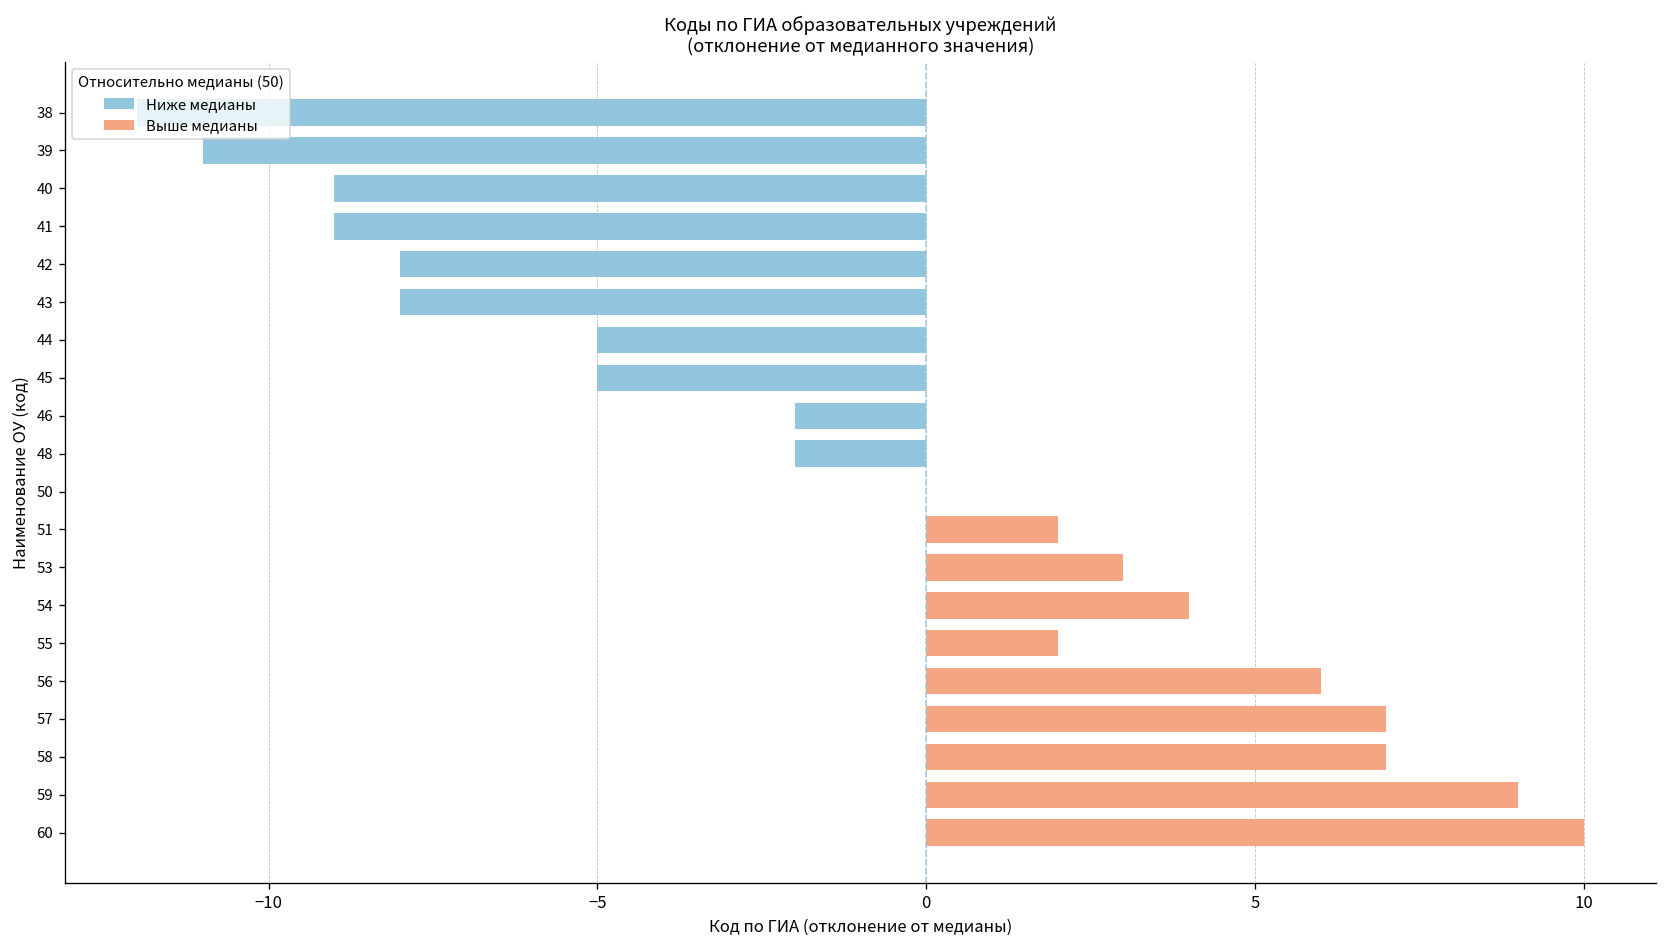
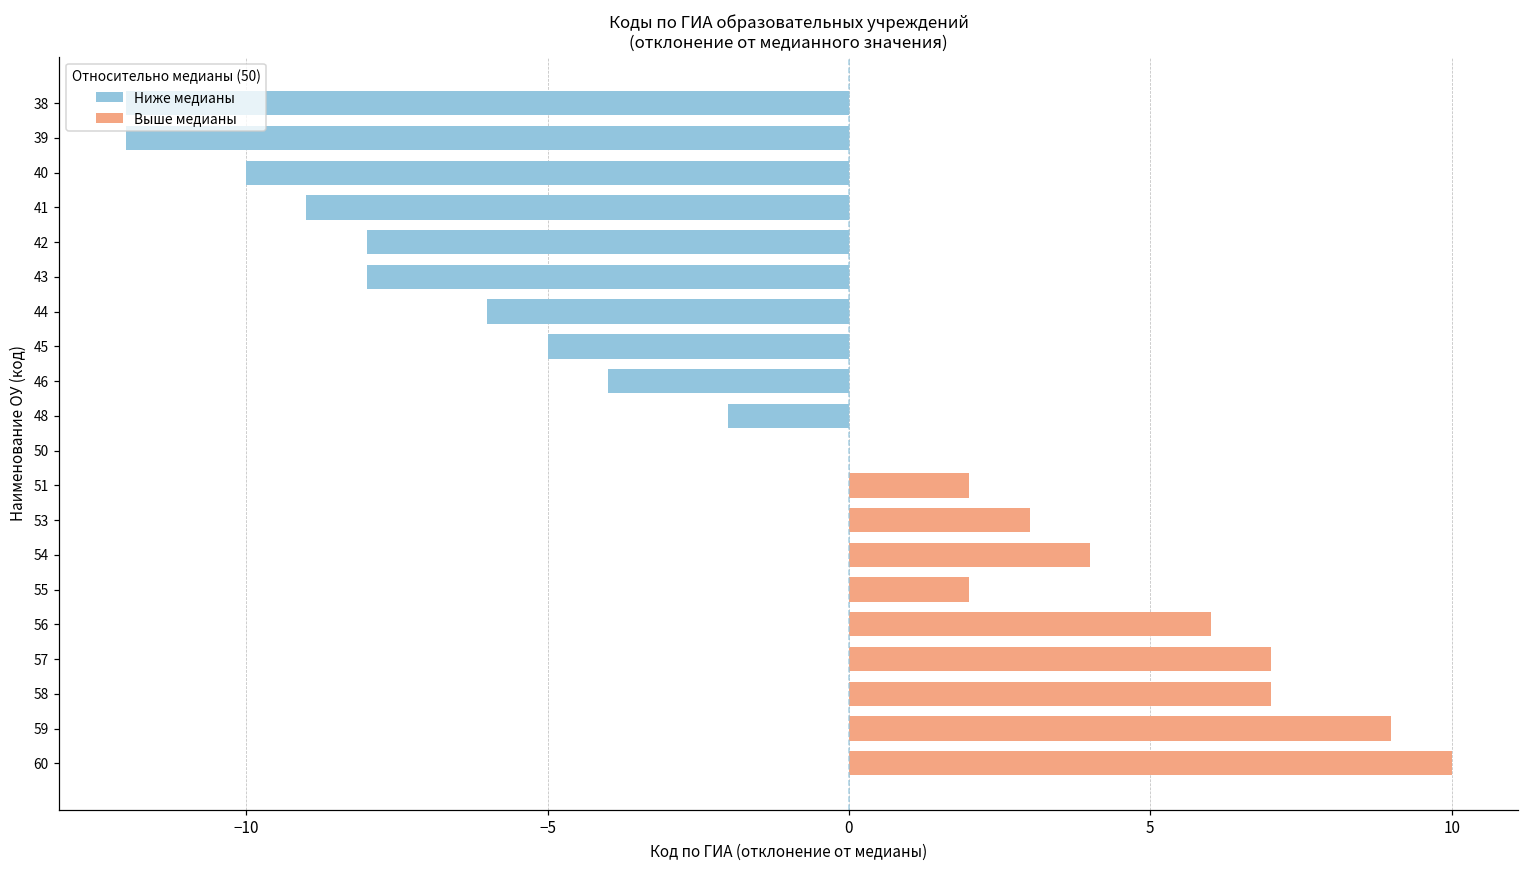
  {
-   "39": -11.0,
-   "40": -9.0,
+   "39": -12.0,
+   "40": -10.0,
    "41": -9.0,
    "42": -8.0,
    "43": -8.0,
-   "44": -5.0,
+   "44": -6.0,
    "45": -5.0,
-   "46": -2.0,
+   "46": -4.0,
    "48": -2.0,
    "50": 0.0,
    "51": 2.0,
    "53": 3.0,
    "54": 4.0,
    "55": 2.0,
    "56": 6.0,
    "57": 7.0,
    "58": 7.0,
    "59": 9.0,
    "60": 10.0
  }
